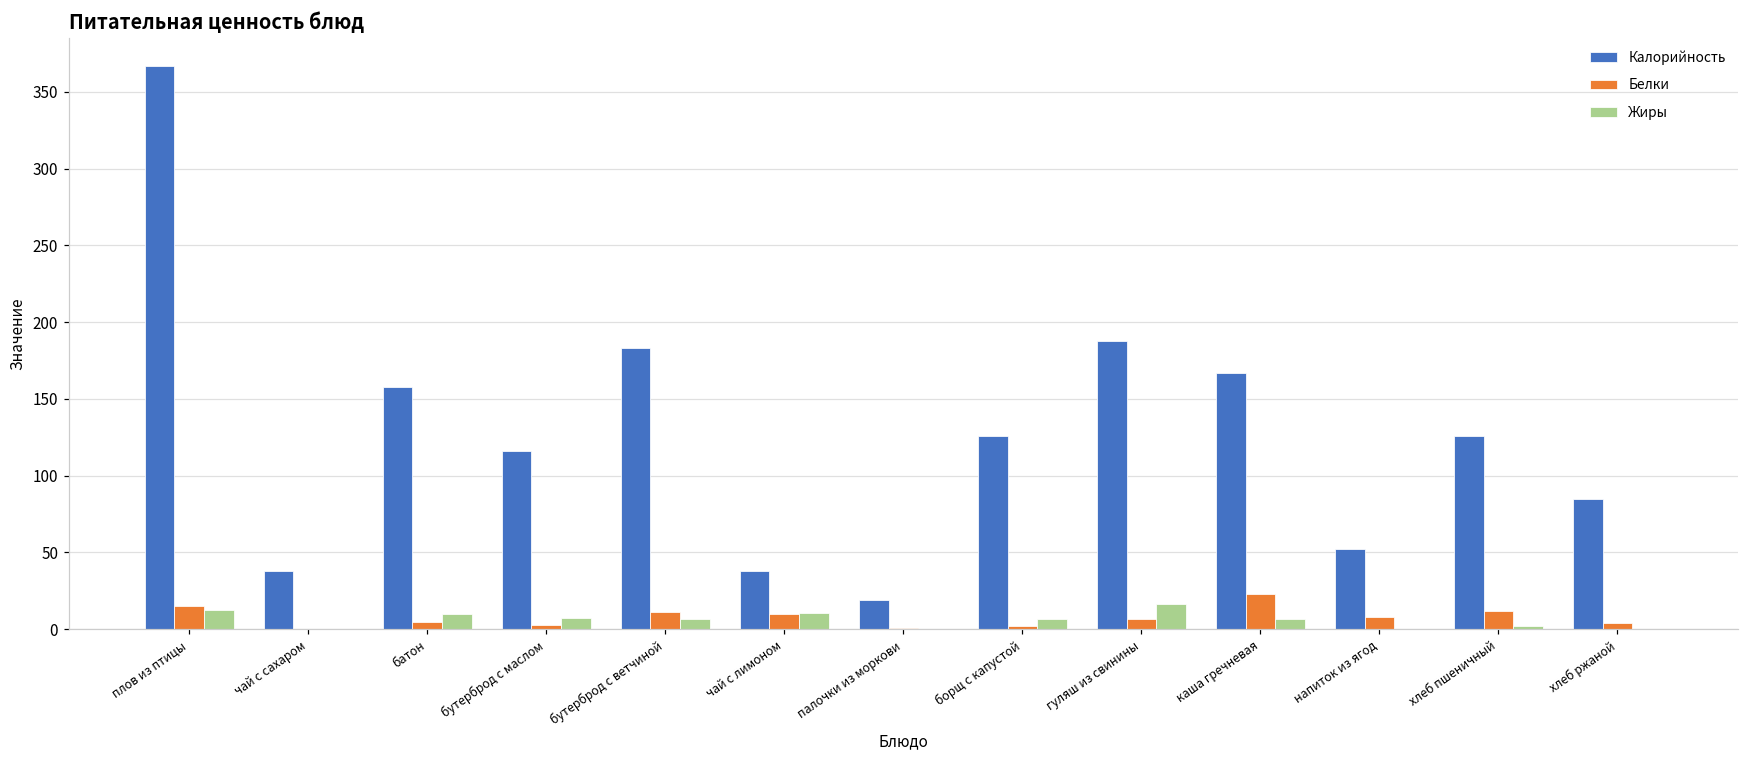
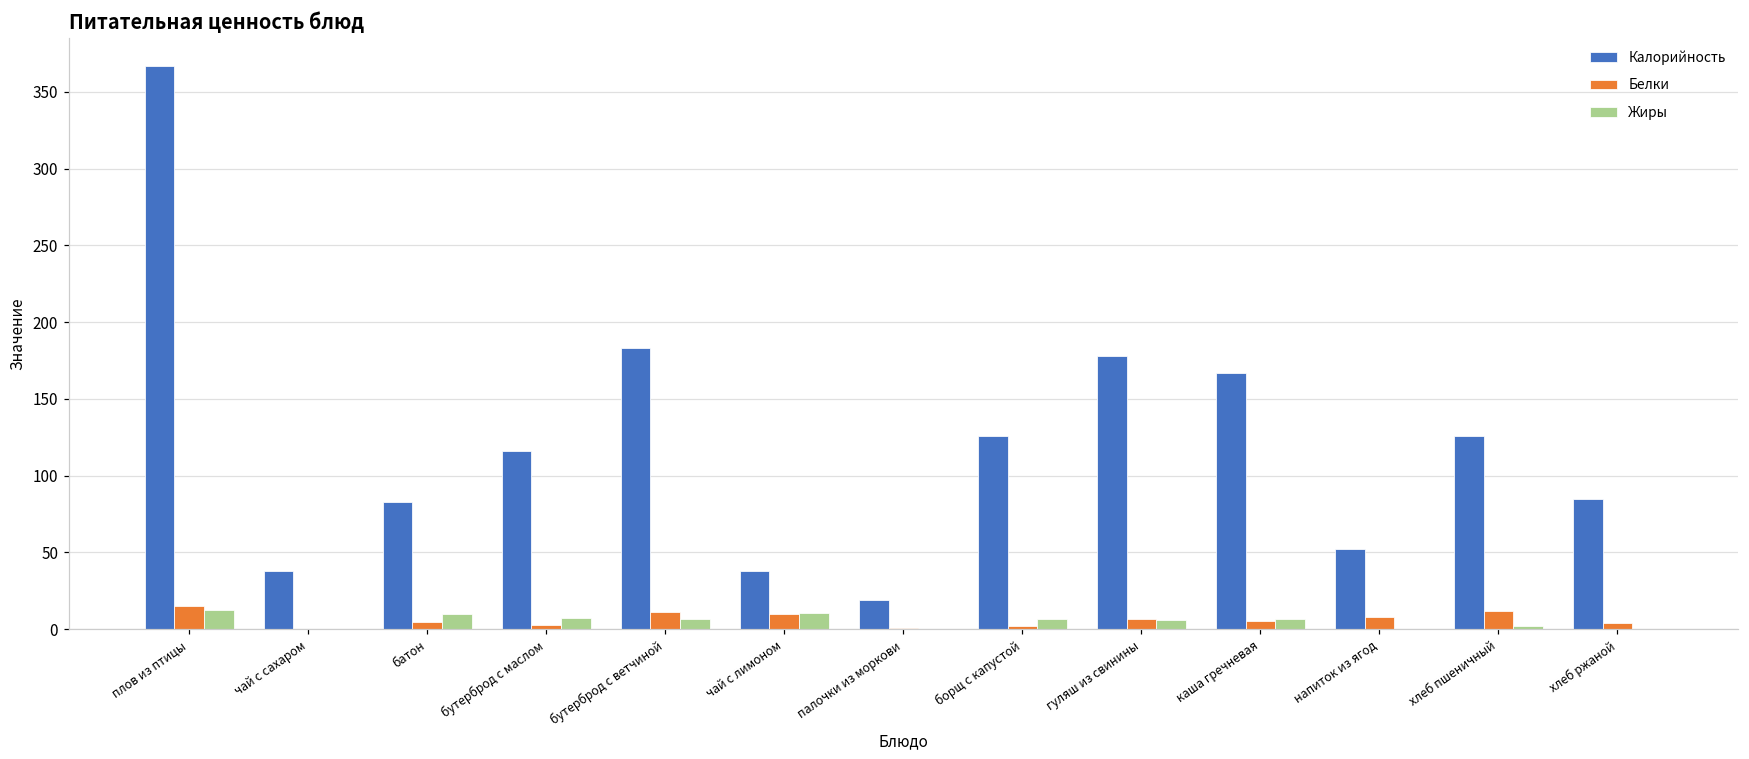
  {
    "Калорийность": {
      "плов из птицы": 367,
      "чай с сахаром": 38,
-     "батон": 158,
+     "батон": 83,
      "бутерброд с маслом": 116,
      "бутерброд с ветчиной": 183,
      "чай с лимоном": 38,
      "палочки из моркови": 19,
      "борщ с капустой": 126,
-     "гуляш из свинины": 188,
+     "гуляш из свинины": 178,
      "каша гречневая": 167,
      "напиток из ягод": 52,
      "хлеб пшеничный": 126,
      "хлеб ржаной": 85
    },
    "Белки": {
      "плов из птицы": 15,
      "батон": 5,
      "бутерброд с маслом": 2,
      "бутерброд с ветчиной": 11,
      "чай с лимоном": 10,
      "борщ с капустой": 2,
      "гуляш из свинины": 7,
-     "каша гречневая": 23,
+     "каша гречневая": 6,
      "напиток из ягод": 8,
      "хлеб пшеничный": 12,
      "хлеб ржаной": 4
    },
    "Жиры": {
      "плов из птицы": 12,
      "батон": 10,
      "бутерброд с маслом": 7,
      "бутерброд с ветчиной": 6,
      "чай с лимоном": 10,
      "борщ с капустой": 6,
-     "гуляш из свинины": 17,
+     "гуляш из свинины": 6,
      "каша гречневая": 7,
      "хлеб ржаной": 0
    }
  }
